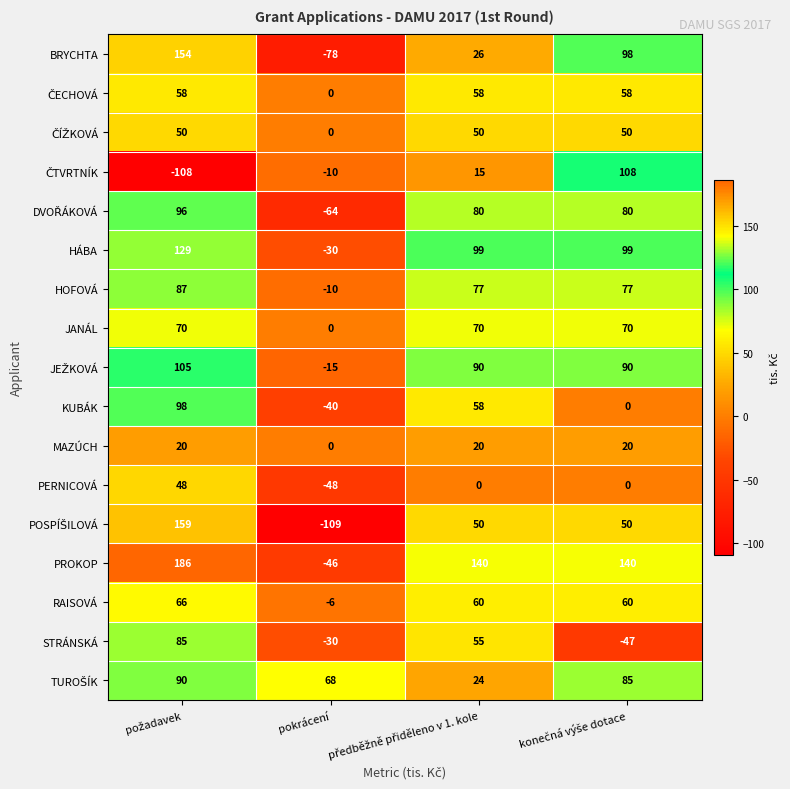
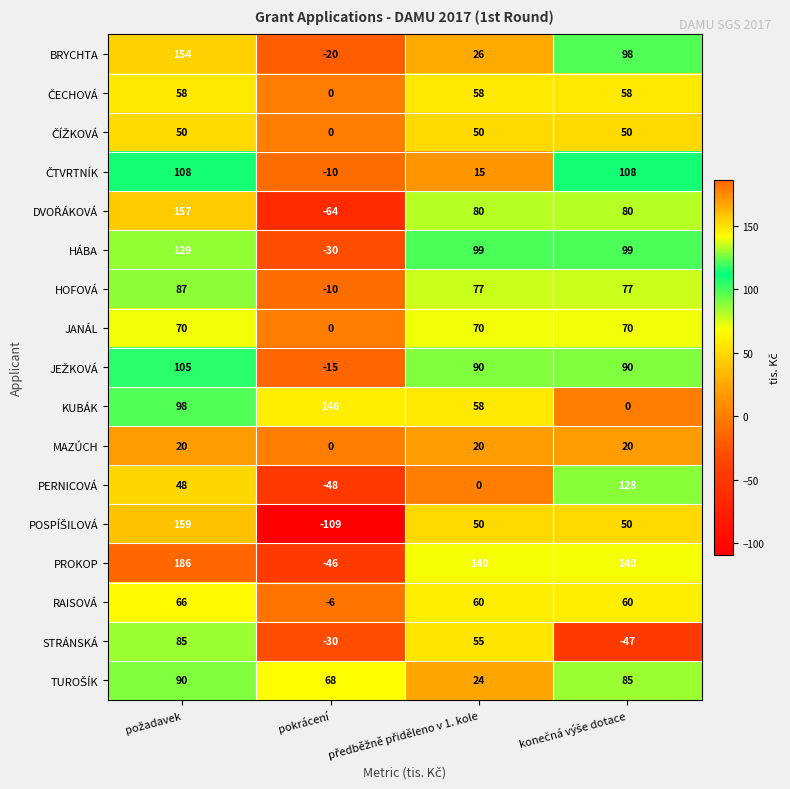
  {
    "BRYCHTA": {
      "požadavek": 154,
-     "pokrácení": -78,
+     "pokrácení": -20,
      "předběžně přiděleno v 1. kole": 26,
      "konečná výše dotace": 98
    },
    "ČECHOVÁ": {
      "požadavek": 58,
      "pokrácení": 0,
      "předběžně přiděleno v 1. kole": 58,
      "konečná výše dotace": 58
    },
    "ČÍŽKOVÁ": {
      "požadavek": 50,
      "pokrácení": 0,
      "předběžně přiděleno v 1. kole": 50,
      "konečná výše dotace": 50
    },
    "ČTVRTNÍK": {
-     "požadavek": -108,
+     "požadavek": 108,
      "pokrácení": -10,
      "předběžně přiděleno v 1. kole": 15,
      "konečná výše dotace": 108
    },
    "DVOŘÁKOVÁ": {
-     "požadavek": 96,
+     "požadavek": 157,
      "pokrácení": -64,
      "předběžně přiděleno v 1. kole": 80,
      "konečná výše dotace": 80
    },
    "HÁBA": {
      "požadavek": 129,
      "pokrácení": -30,
      "předběžně přiděleno v 1. kole": 99,
      "konečná výše dotace": 99
    },
    "HOFOVÁ": {
      "požadavek": 87,
      "pokrácení": -10,
      "předběžně přiděleno v 1. kole": 77,
      "konečná výše dotace": 77
    },
    "JANÁL": {
      "požadavek": 70,
      "pokrácení": 0,
      "předběžně přiděleno v 1. kole": 70,
      "konečná výše dotace": 70
    },
    "JEŽKOVÁ": {
      "požadavek": 105,
      "pokrácení": -15,
      "předběžně přiděleno v 1. kole": 90,
      "konečná výše dotace": 90
    },
    "KUBÁK": {
      "požadavek": 98,
-     "pokrácení": -40,
+     "pokrácení": 146,
      "předběžně přiděleno v 1. kole": 58,
      "konečná výše dotace": 0
    },
    "MAZÚCH": {
      "požadavek": 20,
      "pokrácení": 0,
      "předběžně přiděleno v 1. kole": 20,
      "konečná výše dotace": 20
    },
    "PERNICOVÁ": {
      "požadavek": 48,
      "pokrácení": -48,
      "předběžně přiděleno v 1. kole": 0,
-     "konečná výše dotace": 0
+     "konečná výše dotace": 128
    },
    "POSPÍŠILOVÁ": {
      "požadavek": 159,
      "pokrácení": -109,
      "předběžně přiděleno v 1. kole": 50,
      "konečná výše dotace": 50
    },
    "PROKOP": {
      "požadavek": 186,
      "pokrácení": -46,
      "předběžně přiděleno v 1. kole": 140,
      "konečná výše dotace": 140
    },
    "RAISOVÁ": {
      "požadavek": 66,
      "pokrácení": -6,
      "předběžně přiděleno v 1. kole": 60,
      "konečná výše dotace": 60
    },
    "STRÁNSKÁ": {
      "požadavek": 85,
      "pokrácení": -30,
      "předběžně přiděleno v 1. kole": 55,
      "konečná výše dotace": -47
    },
    "TUROŠÍK": {
      "požadavek": 90,
      "pokrácení": 68,
      "předběžně přiděleno v 1. kole": 24,
      "konečná výše dotace": 85
    }
  }
